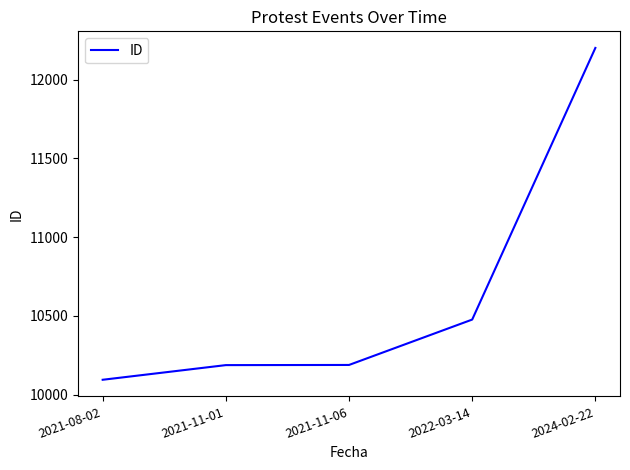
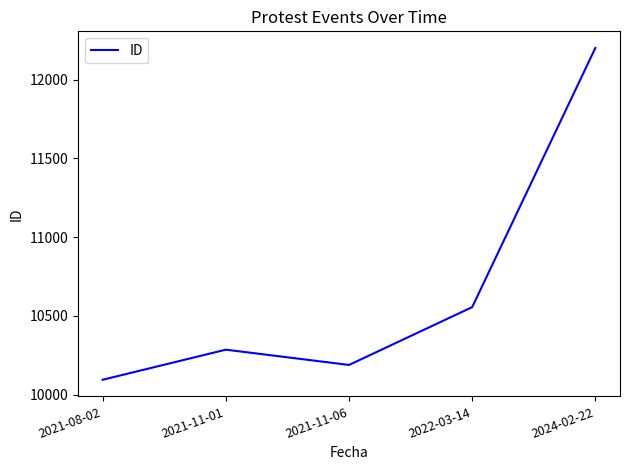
  {
    "2021-08-02": 10100,
-   "2021-11-01": 10190,
+   "2021-11-01": 10290,
    "2021-11-06": 10190,
-   "2022-03-14": 10480,
+   "2022-03-14": 10560,
    "2024-02-22": 12200
  }
